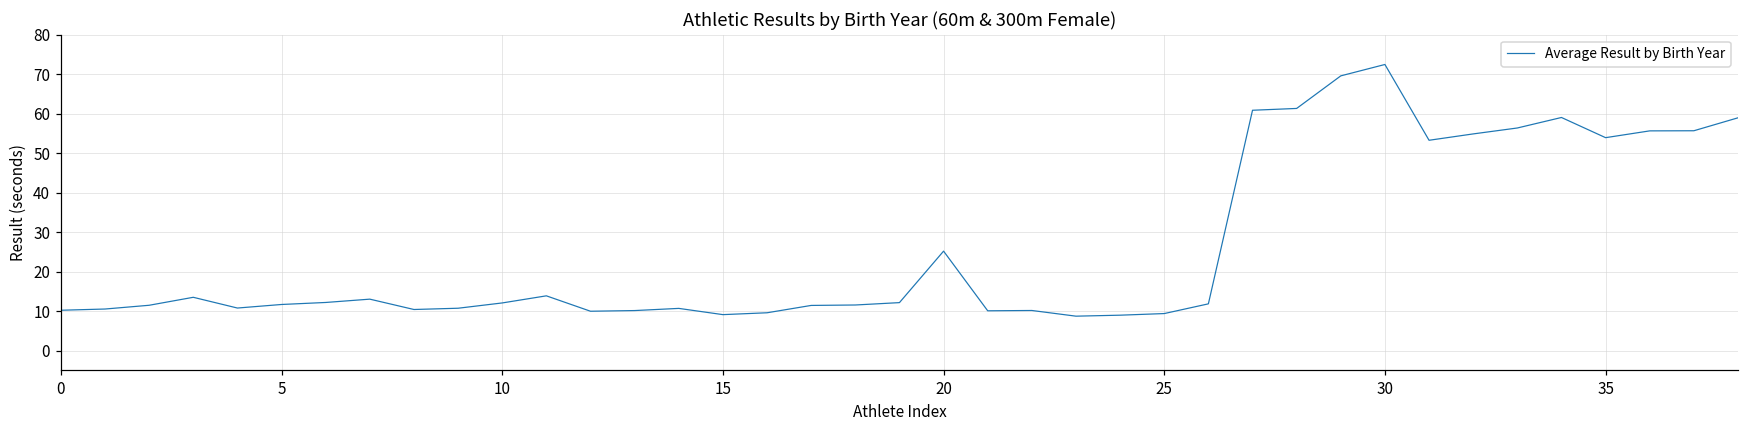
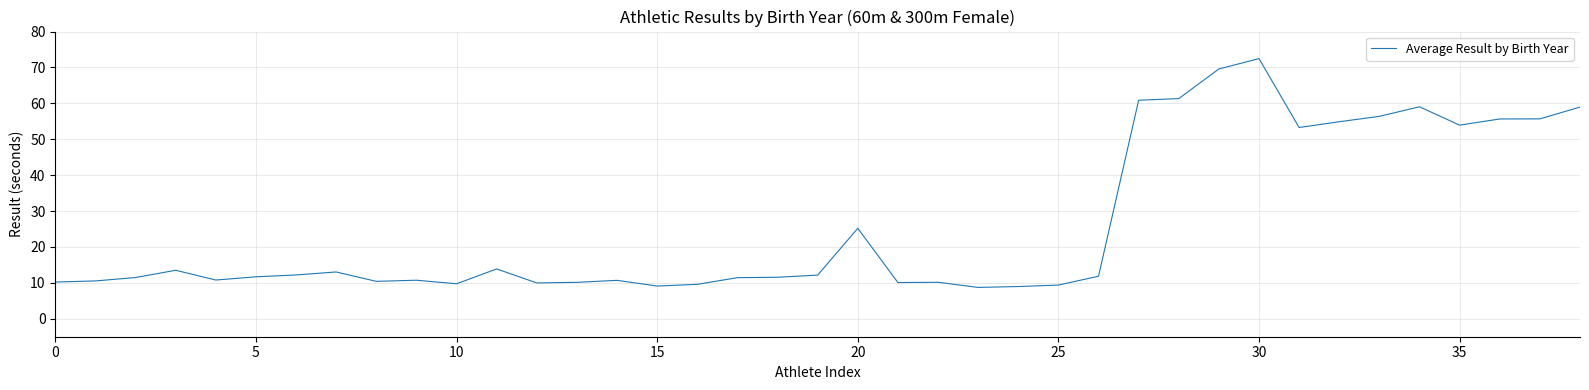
  {
    "0": 10,
    "5": 12,
-   "10": 12,
+   "10": 10,
    "15": 9,
    "20": 25,
    "25": 9,
    "30": 72,
    "35": 54
  }
